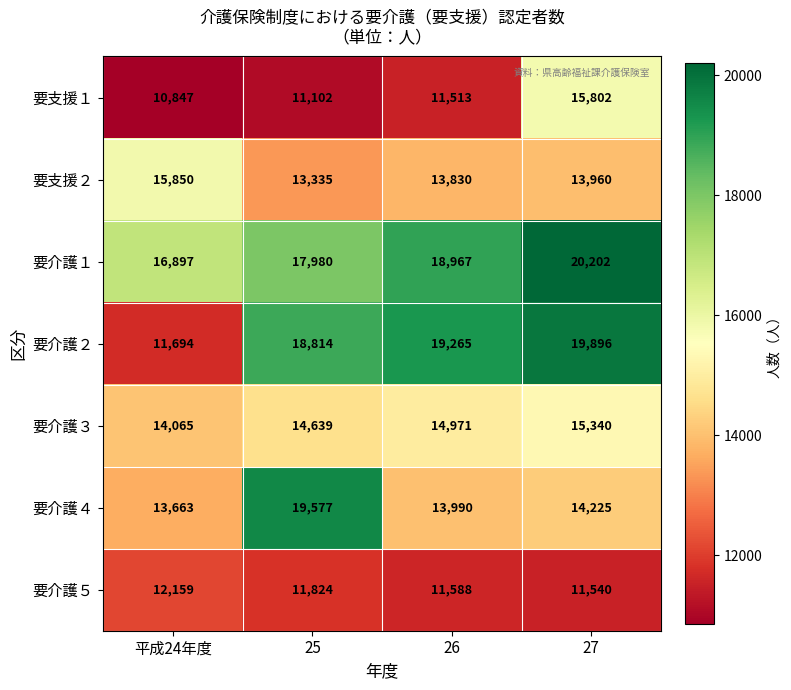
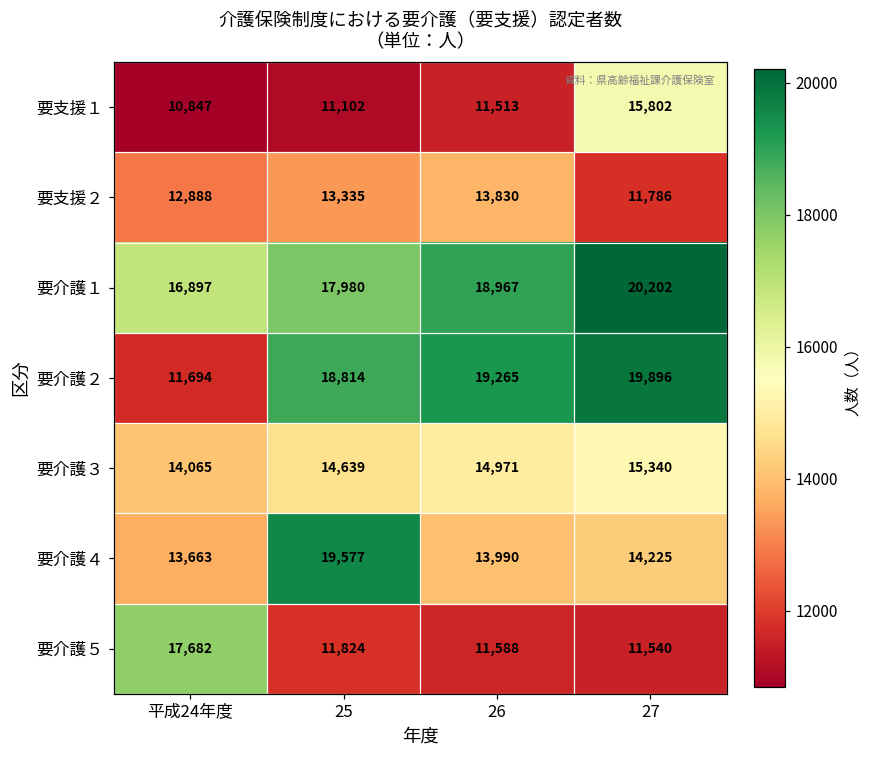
  {
    "要支援１": {
      "平成24年度": "10,847",
      "25": "11,102",
      "26": "11,513"
    },
    "要支援２": {
-     "平成24年度": "15,850",
+     "平成24年度": "12,888",
      "25": "13,335",
      "26": "13,830",
-     "27": "13,960"
+     "27": "11,786"
    },
    "要介護１": {
      "平成24年度": "16,897",
      "25": "17,980",
      "26": "18,967",
      "27": "20,202"
    },
    "要介護２": {
      "平成24年度": "11,694",
      "25": "18,814",
      "26": "19,265",
      "27": "19,896"
    },
    "要介護３": {
      "平成24年度": "14,065",
      "25": "14,639",
      "26": "14,971",
      "27": "15,340"
    },
    "要介護４": {
      "平成24年度": "13,663",
      "25": "19,577",
      "26": "13,990",
      "27": "14,225"
    },
    "要介護５": {
-     "平成24年度": "12,159",
+     "平成24年度": "17,682",
      "25": "11,824",
      "26": "11,588",
      "27": "11,540"
    }
  }
